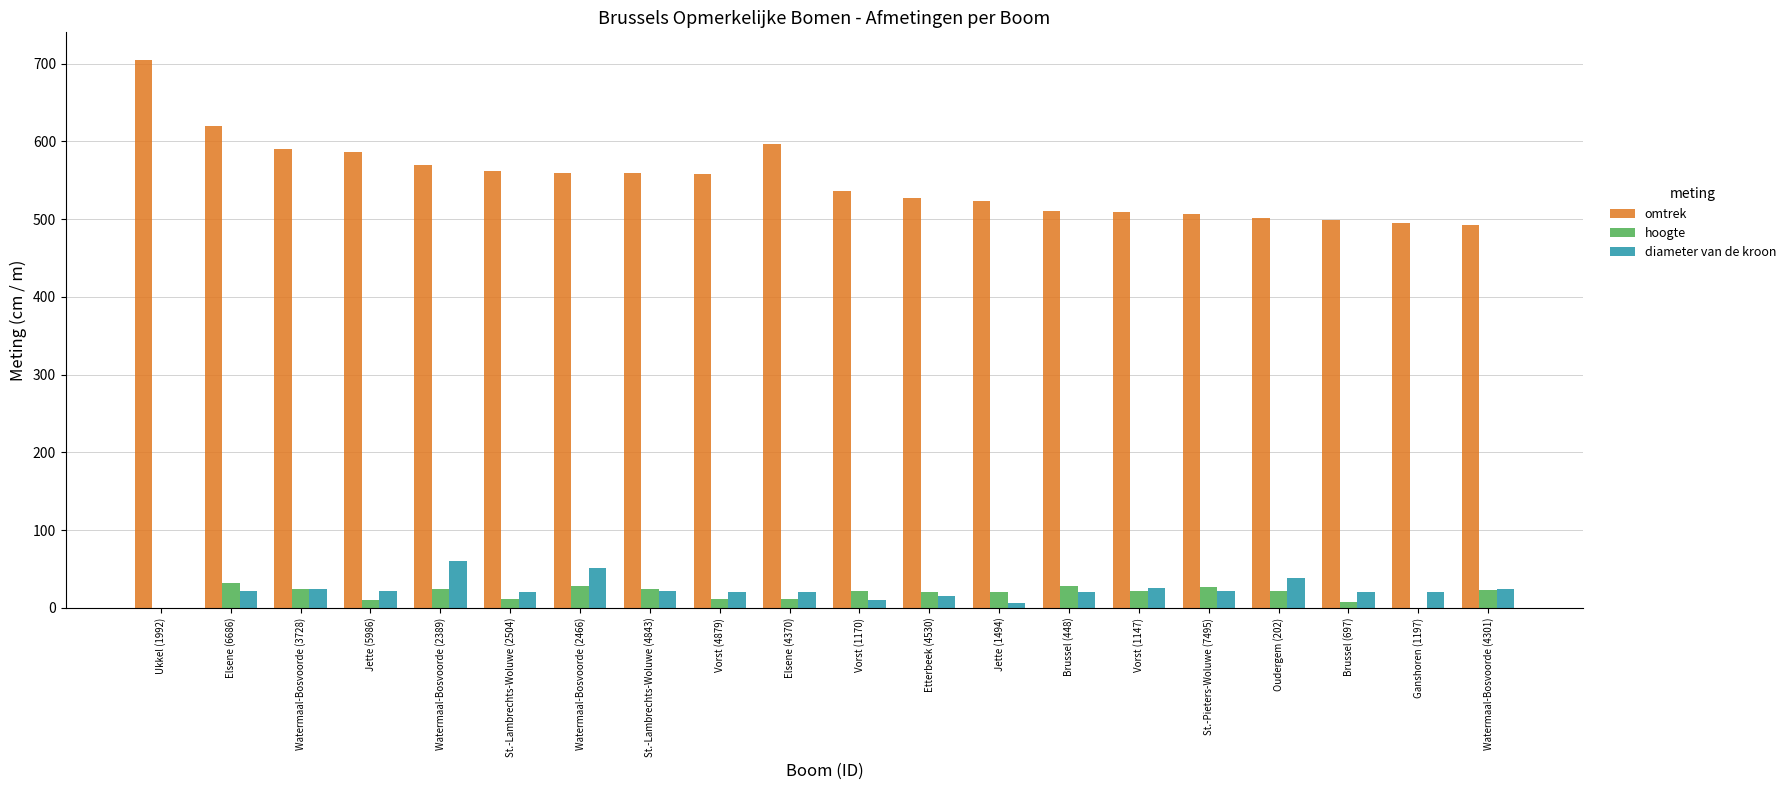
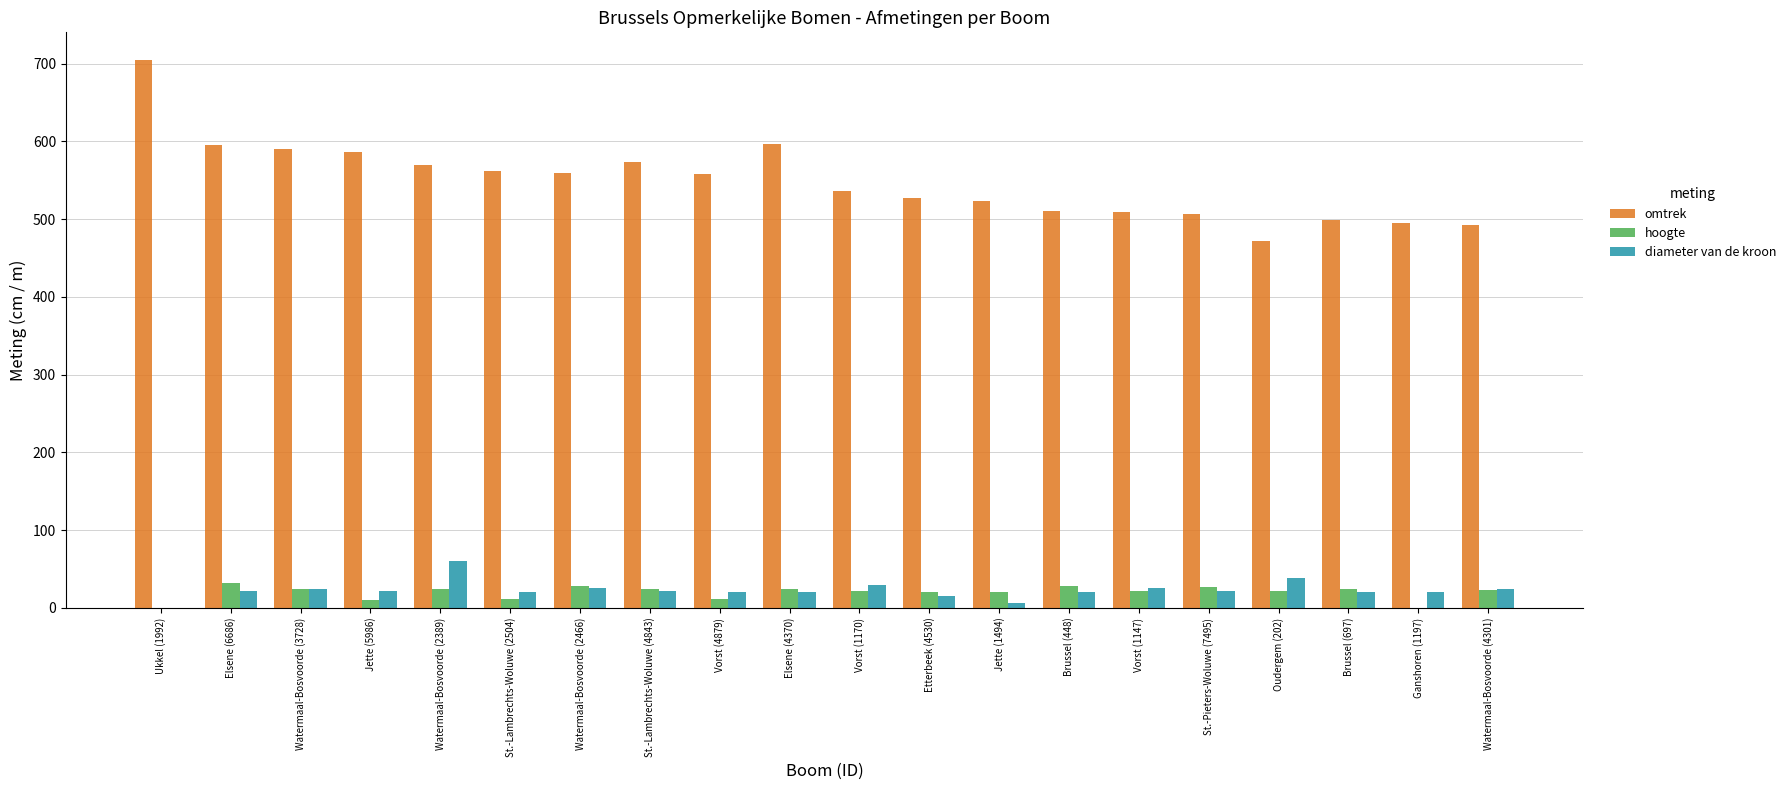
  {
    "omtrek": {
      "Ukkel (1992)": 710,
-     "Elsene (6686)": 620,
+     "Elsene (6686)": 600,
      "Watermaal-Bosvoorde (3728)": 590,
      "Jette (5986)": 590,
      "Watermaal-Bosvoorde (2389)": 570,
      "St.-Lambrechts-Woluwe (2504)": 560,
      "Watermaal-Bosvoorde (2466)": 560,
-     "St.-Lambrechts-Woluwe (4843)": 560,
+     "St.-Lambrechts-Woluwe (4843)": 570,
      "Vorst (4879)": 560,
      "Elsene (4370)": 600,
      "Vorst (1170)": 540,
      "Etterbeek (4530)": 530,
      "Jette (1494)": 520,
      "Brussel (448)": 510,
      "Vorst (1147)": 510,
      "St.-Pieters-Woluwe (7495)": 510,
-     "Oudergem (202)": 500,
+     "Oudergem (202)": 470,
      "Brussel (697)": 500,
      "Ganshoren (1197)": 500,
      "Watermaal-Bosvoorde (4301)": 490
    },
    "hoogte": {
      "Ukkel (1992)": 0,
      "Elsene (6686)": 30,
      "Watermaal-Bosvoorde (3728)": 30,
      "Jette (5986)": 10,
      "Watermaal-Bosvoorde (2389)": 30,
      "St.-Lambrechts-Woluwe (2504)": 10,
      "Watermaal-Bosvoorde (2466)": 30,
      "St.-Lambrechts-Woluwe (4843)": 20,
      "Vorst (4879)": 10,
-     "Elsene (4370)": 10,
+     "Elsene (4370)": 30,
      "Vorst (1170)": 20,
      "Etterbeek (4530)": 20,
      "Jette (1494)": 20,
      "Brussel (448)": 30,
      "Vorst (1147)": 20,
      "St.-Pieters-Woluwe (7495)": 30,
      "Oudergem (202)": 20,
-     "Brussel (697)": 10,
+     "Brussel (697)": 30,
      "Ganshoren (1197)": 0,
      "Watermaal-Bosvoorde (4301)": 20
    },
    "diameter van de kroon": {
      "Ukkel (1992)": 0,
      "Elsene (6686)": 20,
      "Watermaal-Bosvoorde (3728)": 30,
      "Jette (5986)": 20,
      "Watermaal-Bosvoorde (2389)": 60,
      "St.-Lambrechts-Woluwe (2504)": 20,
-     "Watermaal-Bosvoorde (2466)": 50,
+     "Watermaal-Bosvoorde (2466)": 30,
      "St.-Lambrechts-Woluwe (4843)": 20,
      "Vorst (4879)": 20,
      "Elsene (4370)": 20,
-     "Vorst (1170)": 10,
+     "Vorst (1170)": 30,
      "Etterbeek (4530)": 20,
      "Jette (1494)": 10,
      "Brussel (448)": 20,
      "Vorst (1147)": 30,
      "St.-Pieters-Woluwe (7495)": 20,
      "Oudergem (202)": 40,
      "Brussel (697)": 20,
      "Ganshoren (1197)": 20,
      "Watermaal-Bosvoorde (4301)": 20
    }
  }
